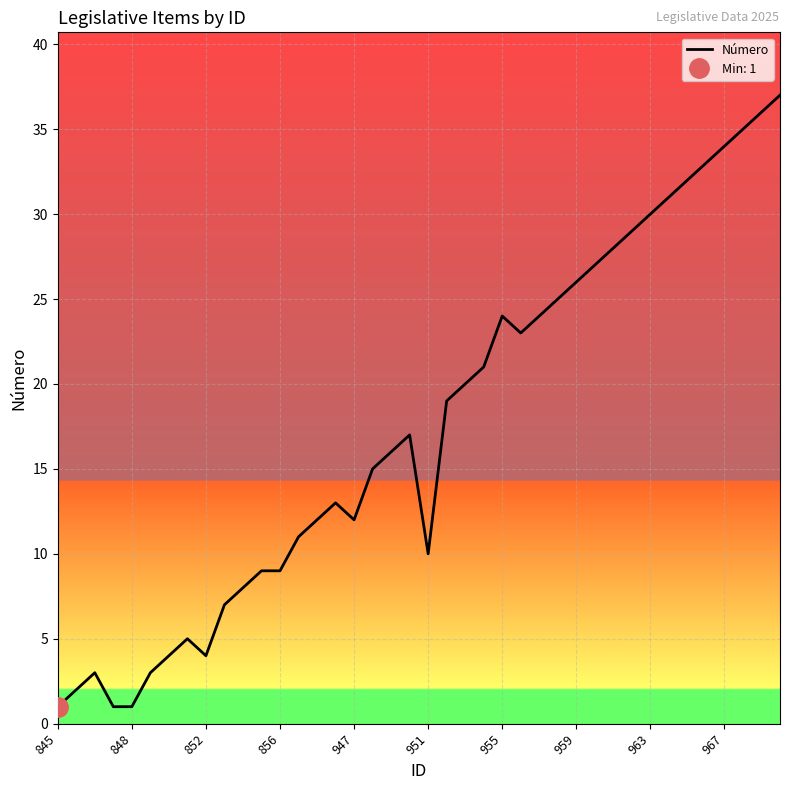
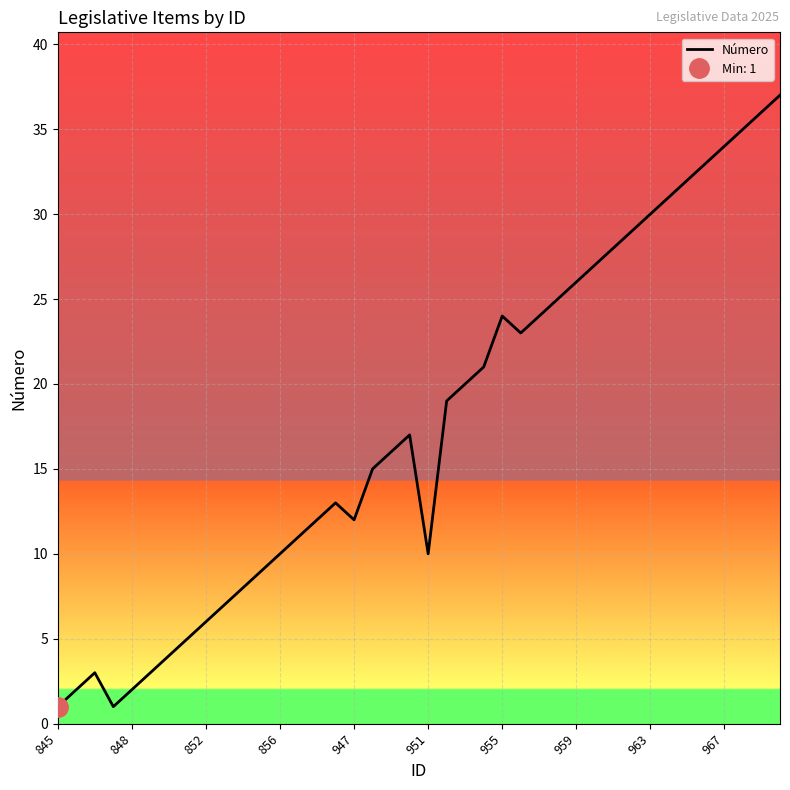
  {
    "Número": {
-     "848": 1,
-     "852": 4,
-     "856": 9,
+     "848": 2,
+     "852": 6,
+     "856": 10,
      "947": 12,
      "951": 10,
      "955": 24,
      "959": 26,
      "963": 30,
      "967": 34
    }
  }
